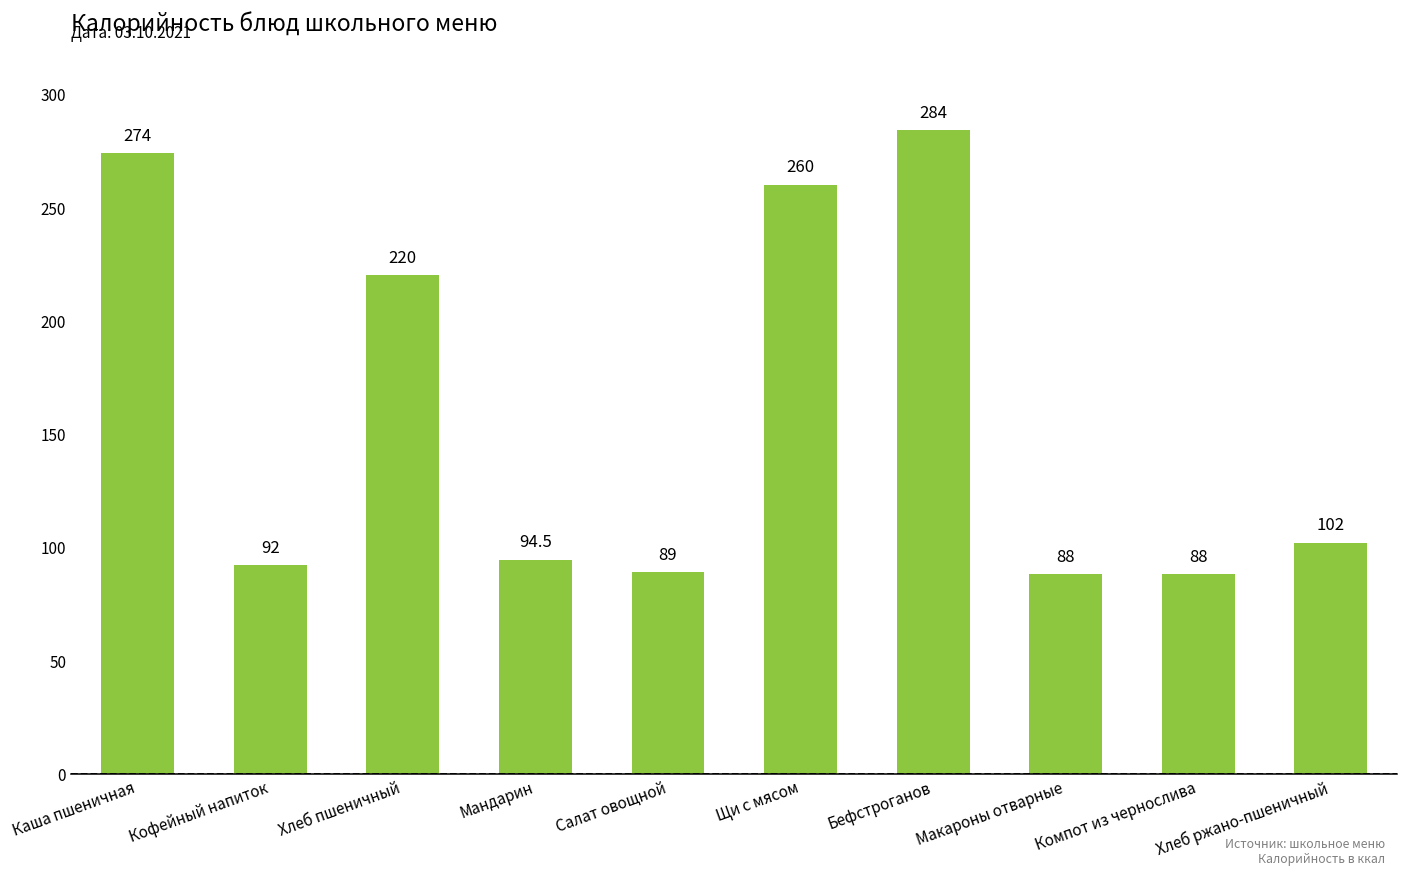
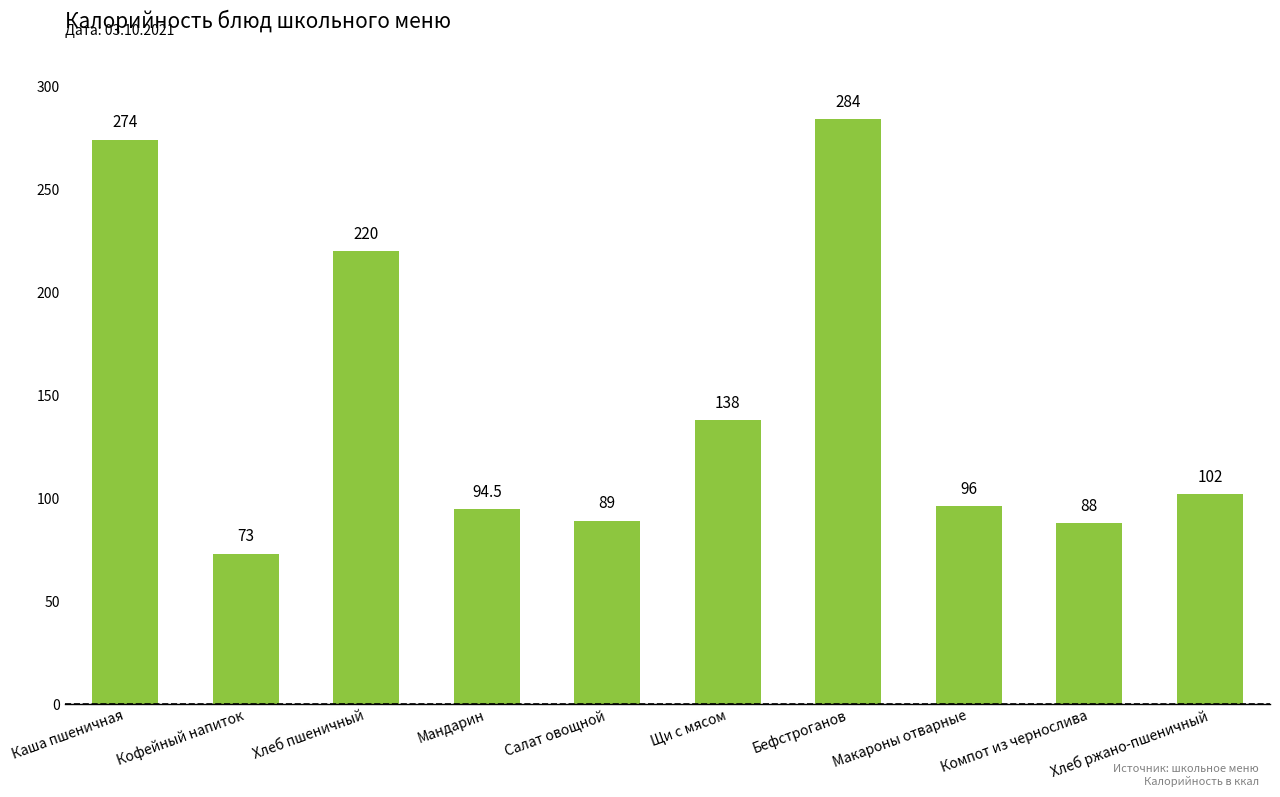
  {
    "Каша пшеничная": 274,
-   "Кофейный напиток": 92,
+   "Кофейный напиток": 73,
    "Хлеб пшеничный": 220,
    "Мандарин": 94.5,
    "Салат овощной": 89,
-   "Щи с мясом": 260,
+   "Щи с мясом": 138,
    "Бефстроганов": 284,
-   "Макароны отварные": 88,
+   "Макароны отварные": 96,
    "Компот из чернослива": 88,
    "Хлеб ржано-пшеничный": 102
  }
